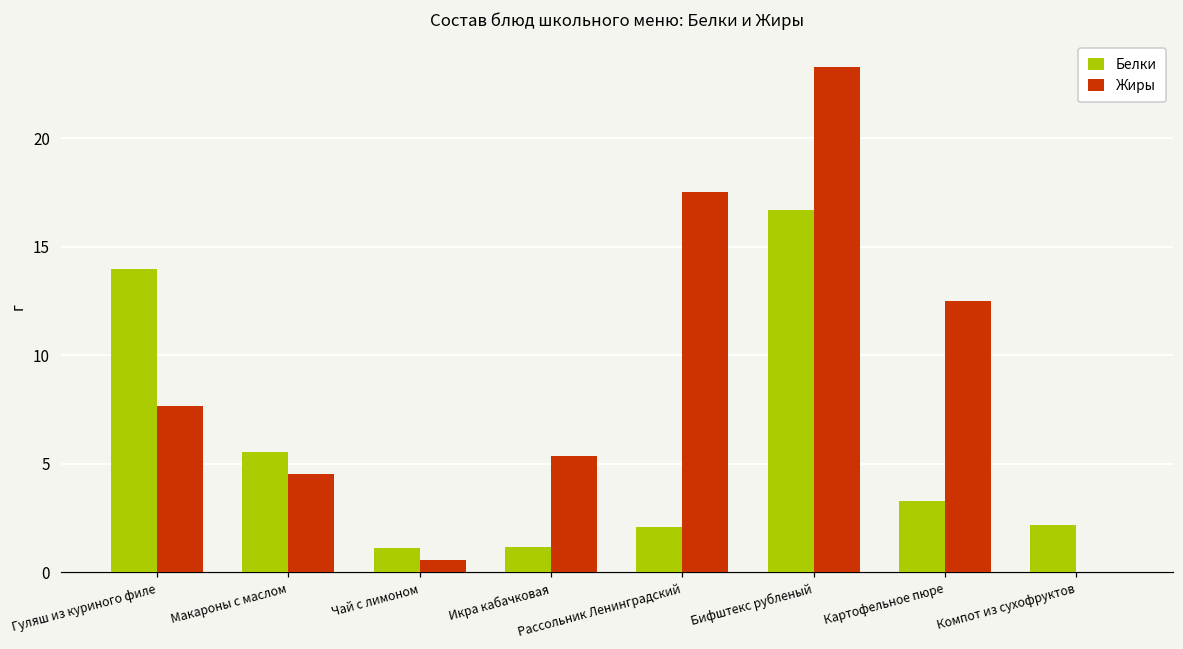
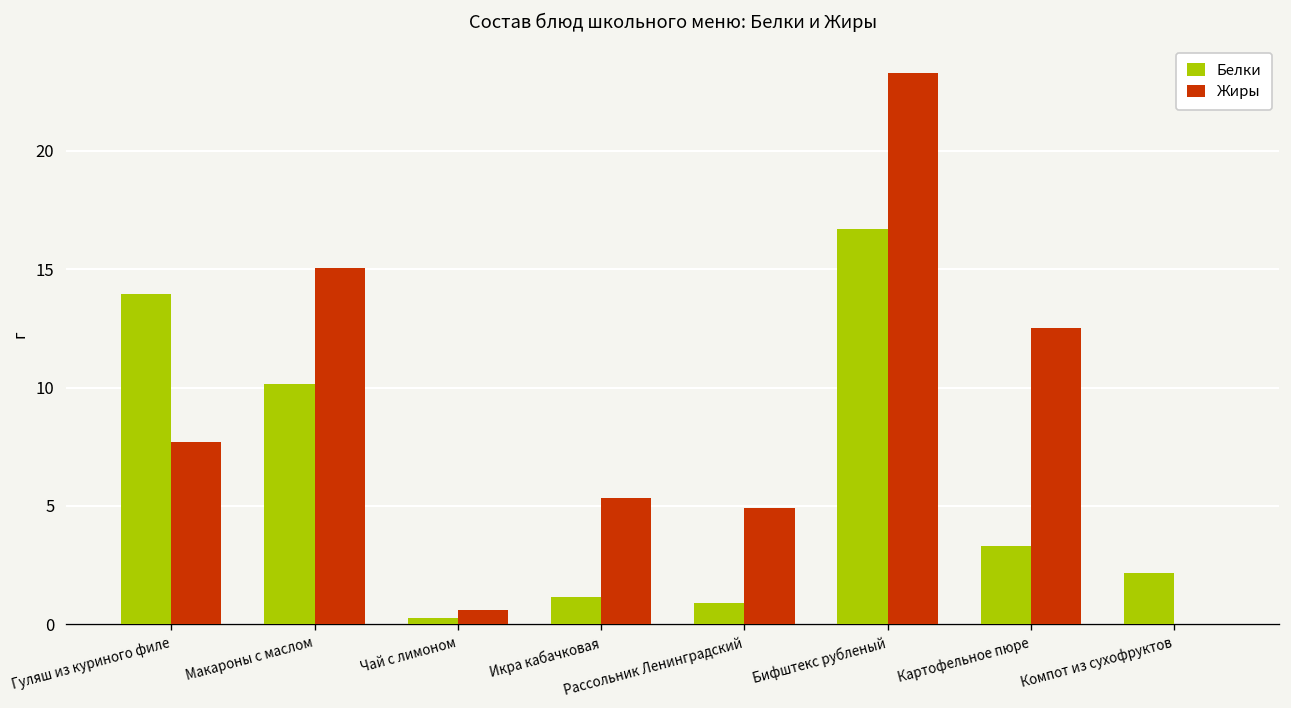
  {
    "Белки": {
      "Гуляш из куриного филе": 14.0,
-     "Макароны с маслом": 5.5,
-     "Чай с лимоном": 1.1,
+     "Макароны с маслом": 10.2,
+     "Чай с лимоном": 0.3,
      "Икра кабачковая": 1.1,
-     "Рассольник Ленинградский": 2.1,
+     "Рассольник Ленинградский": 0.9,
      "Бифштекс рубленый": 16.7,
      "Картофельное пюре": 3.3,
      "Компот из сухофруктов": 2.2
    },
    "Жиры": {
      "Гуляш из куриного филе": 7.7,
-     "Макароны с маслом": 4.5,
+     "Макароны с маслом": 15.0,
      "Чай с лимоном": 0.6,
      "Икра кабачковая": 5.3,
-     "Рассольник Ленинградский": 17.5,
+     "Рассольник Ленинградский": 4.9,
      "Бифштекс рубленый": 23.3,
      "Картофельное пюре": 12.5,
      "Компот из сухофруктов": 0.0
    }
  }
